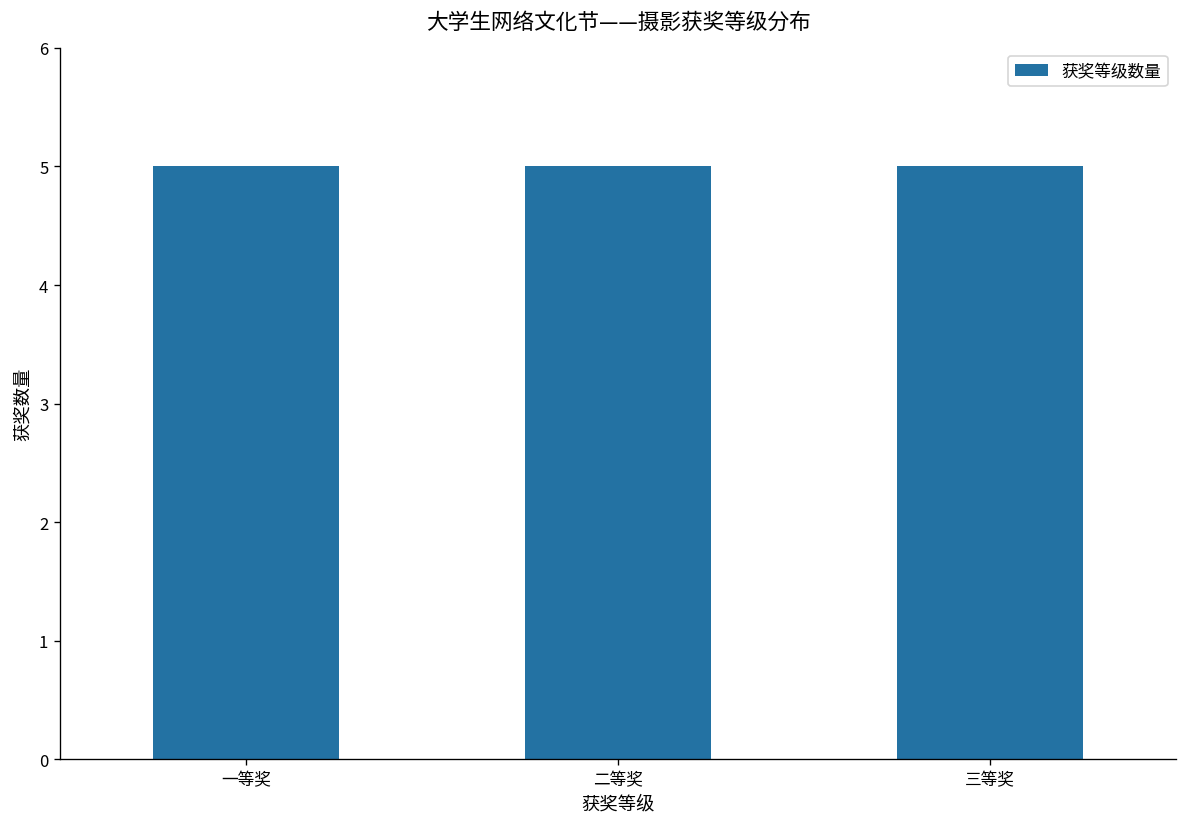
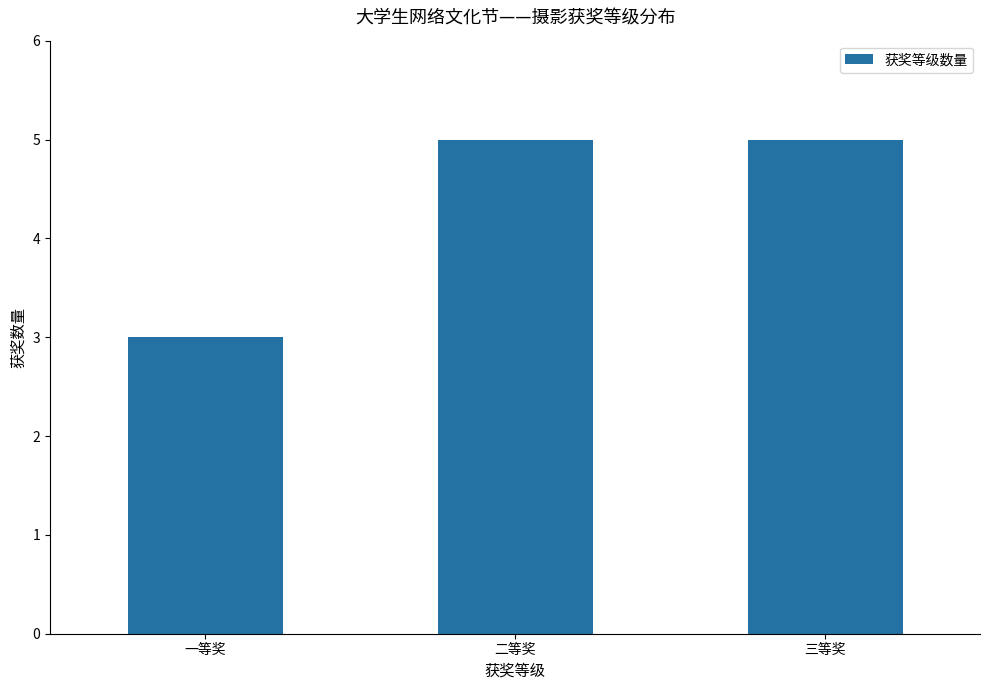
  {
-   "一等奖": 5,
+   "一等奖": 3,
    "二等奖": 5,
    "三等奖": 5
  }
